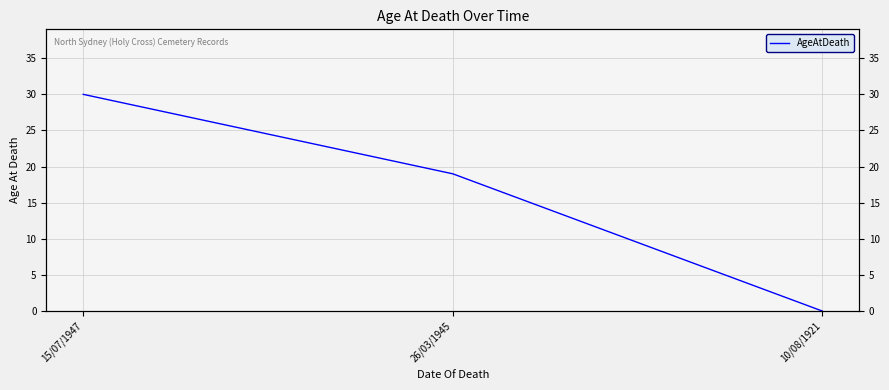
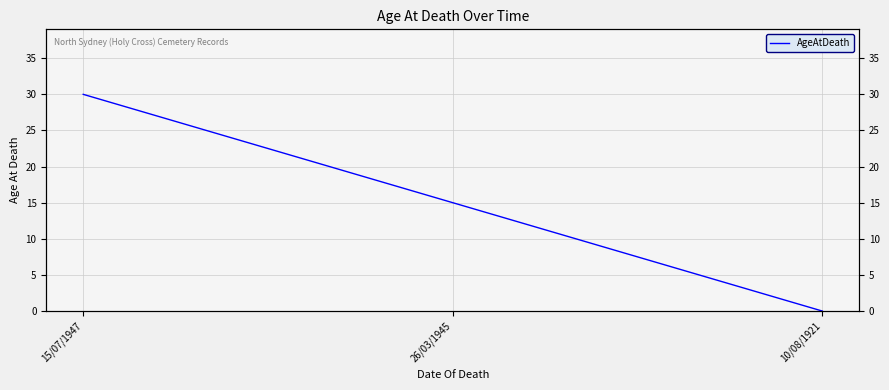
  {
    "15/07/1947": 30,
-   "26/03/1945": 19,
+   "26/03/1945": 15,
    "10/08/1921": 0
  }
